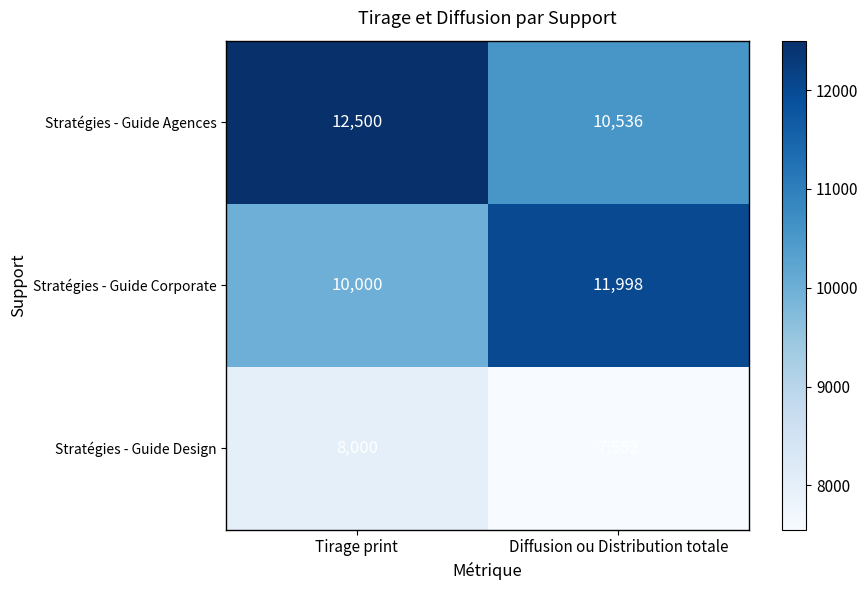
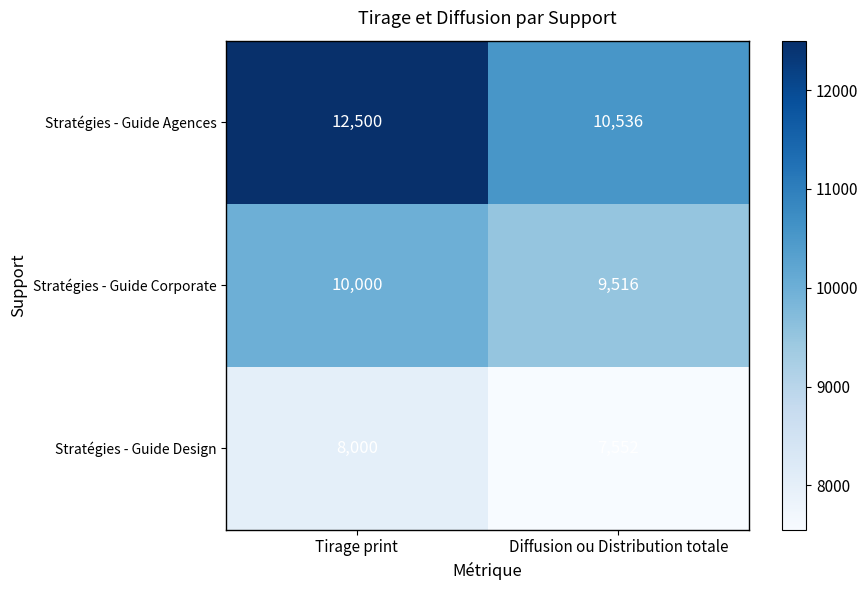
  {
    "Stratégies - Guide Agences": {
      "Tirage print": "12,500",
      "Diffusion ou Distribution totale": "10,536"
    },
    "Stratégies - Guide Corporate": {
      "Tirage print": "10,000",
-     "Diffusion ou Distribution totale": "11,998"
+     "Diffusion ou Distribution totale": "9,516"
    }
  }
